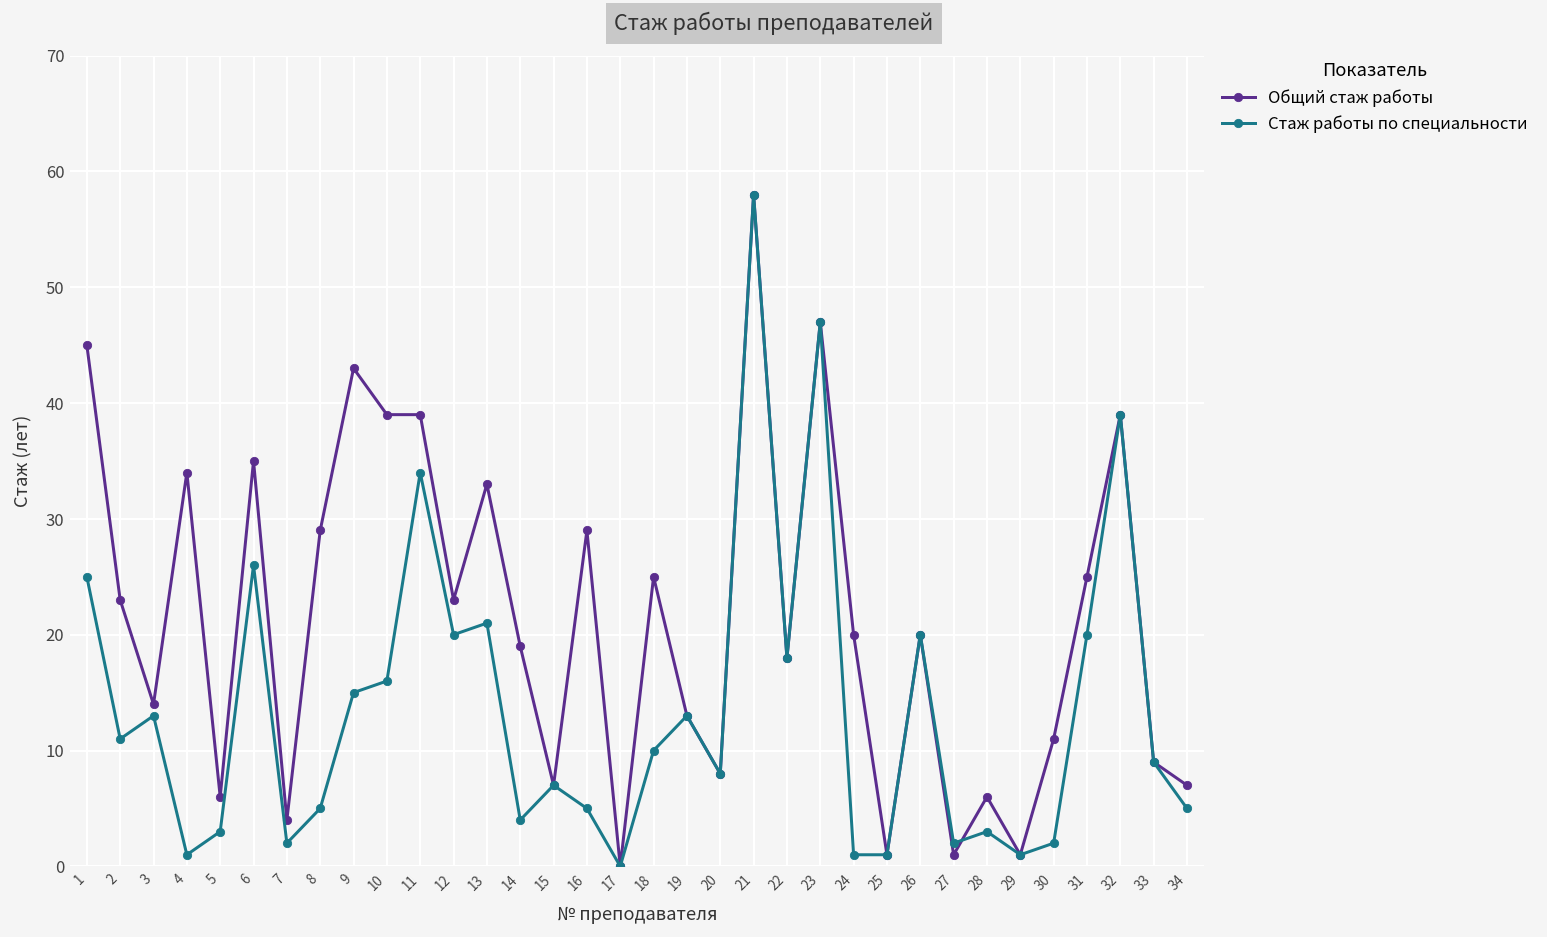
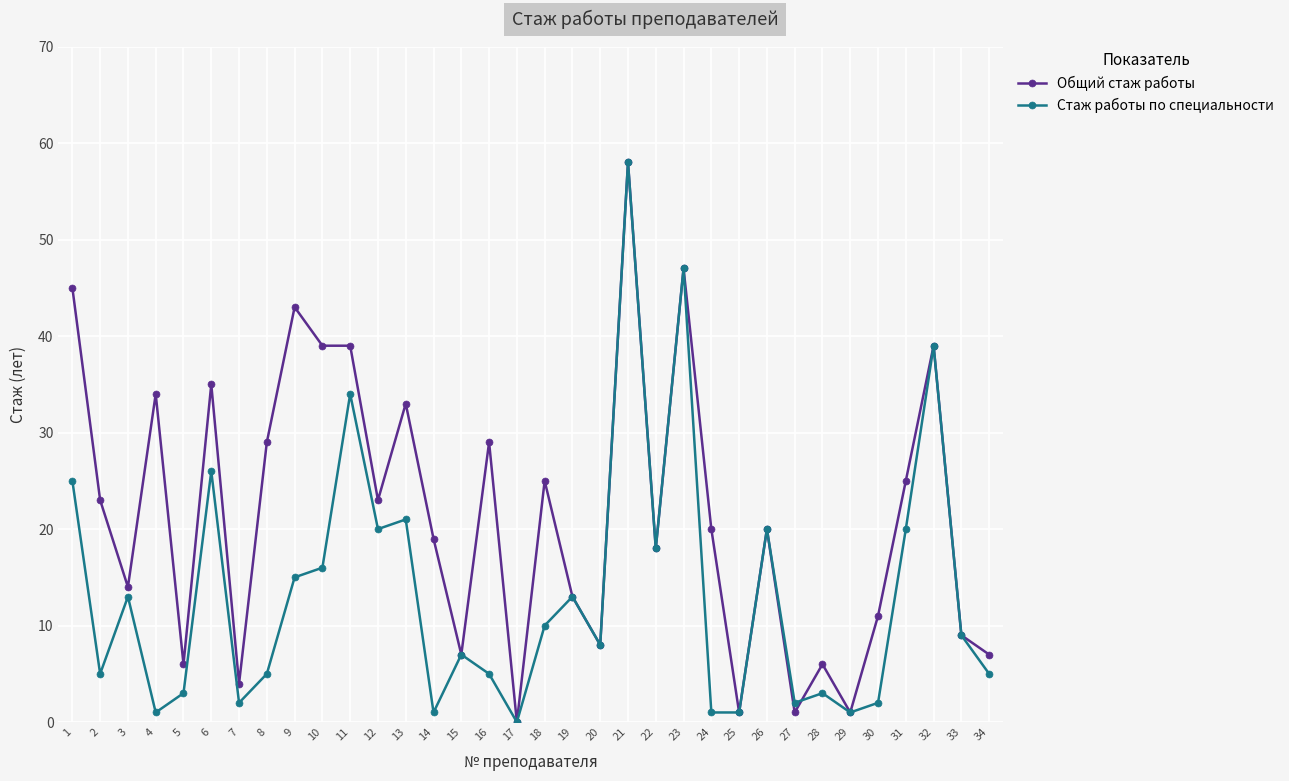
  {
    "Общий стаж работы": {
      "1": 45,
      "2": 23,
      "3": 14,
      "4": 34,
      "5": 6,
      "6": 35,
      "7": 4,
      "8": 29,
      "9": 43,
      "10": 39,
      "11": 39,
      "12": 23,
      "13": 33,
      "14": 19,
      "16": 29,
      "18": 25,
      "24": 20,
      "27": 1,
      "28": 6,
      "30": 11,
      "31": 25,
      "34": 7
    },
    "Стаж работы по специальности": {
      "1": 25,
-     "2": 11,
+     "2": 5,
      "3": 13,
      "4": 1,
      "5": 3,
      "6": 26,
      "7": 2,
      "8": 5,
      "9": 15,
      "10": 16,
      "11": 34,
      "12": 20,
      "13": 21,
-     "14": 4,
+     "14": 1,
      "16": 5,
      "18": 10,
      "24": 1,
      "27": 2,
      "28": 3,
      "30": 2,
      "31": 20,
      "34": 5
    }
  }
